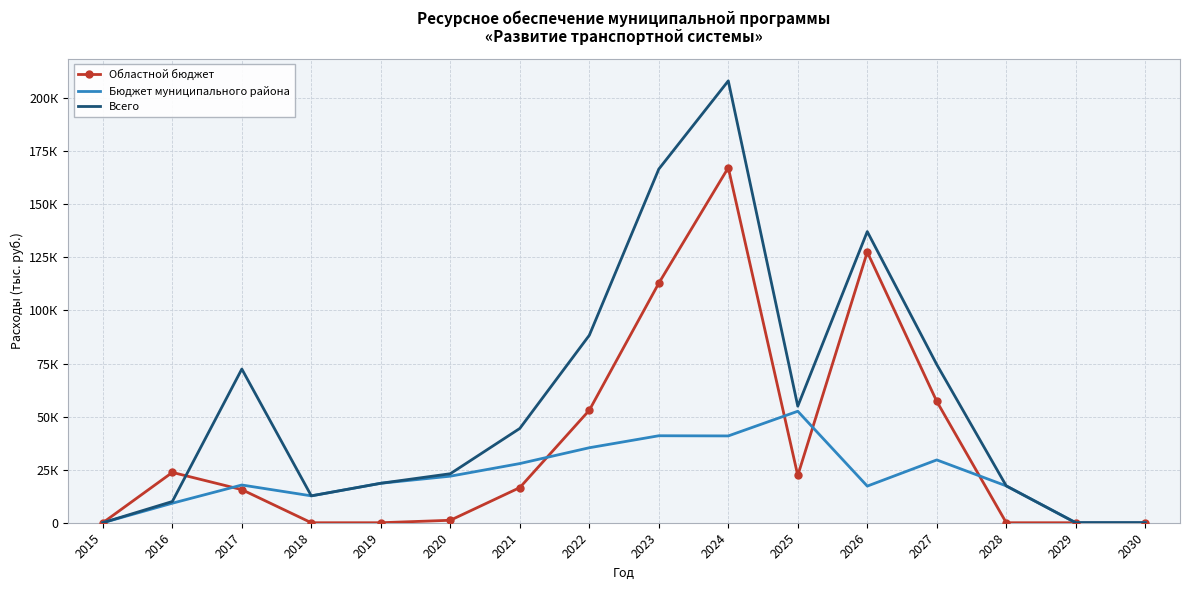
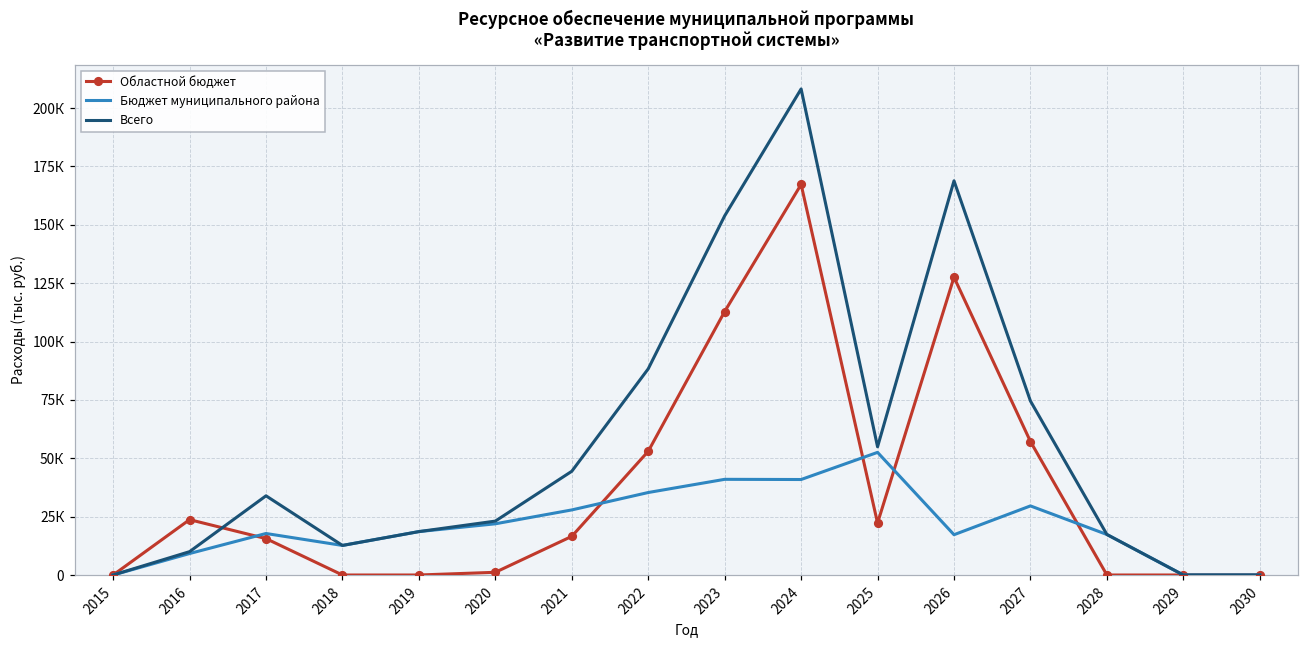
  {
    "Областной бюджет": {
      "2016": "24К",
      "2017": "16К",
      "2018": "0К",
      "2019": "0К",
      "2020": "1К",
      "2021": "17К",
      "2022": "53К",
      "2023": "113К",
      "2024": "167К",
      "2025": "22К",
      "2026": "128К",
      "2027": "57К",
      "2028": "0К"
    },
    "Бюджет муниципального района": {
      "2017": "18К",
      "2021": "28К",
      "2022": "35К",
      "2023": "41К",
      "2024": "41К",
      "2025": "53К",
      "2026": "17К",
      "2027": "30К"
    },
    "Всего": {
-     "2017": "72К",
+     "2017": "34К",
      "2021": "44К",
      "2022": "88К",
-     "2023": "167К",
+     "2023": "154К",
      "2024": "208К",
      "2025": "55К",
-     "2026": "137К",
+     "2026": "169К",
      "2027": "75К"
    }
  }
